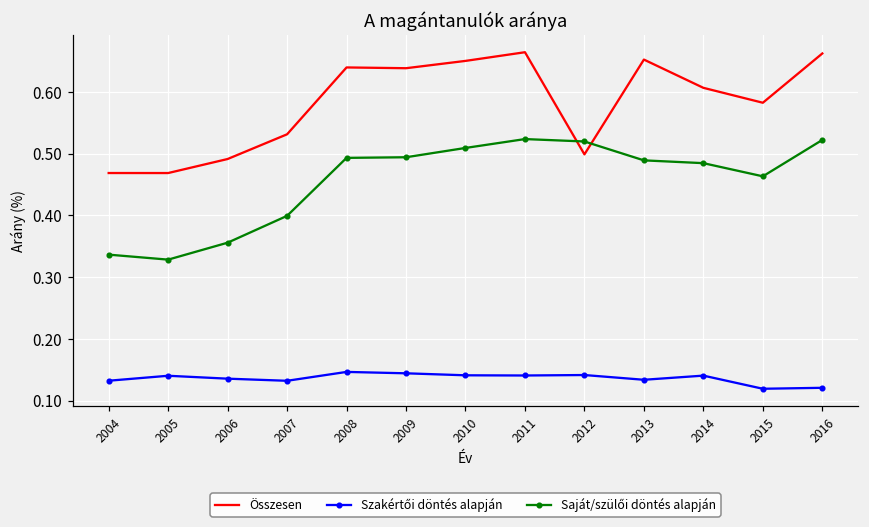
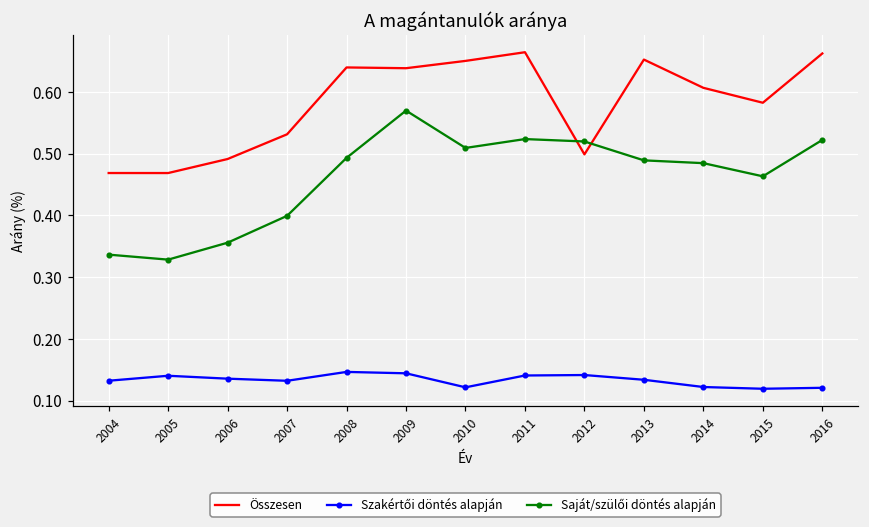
  {
    "Összesen": {
      "2004": 0.47,
      "2005": 0.47,
      "2006": 0.49,
      "2007": 0.53,
      "2008": 0.64,
      "2009": 0.64,
      "2010": 0.65,
      "2011": 0.66,
      "2012": 0.50,
      "2013": 0.65,
      "2014": 0.61,
      "2015": 0.58,
      "2016": 0.66
    },
    "Szakértői döntés alapján": {
      "2004": 0.13,
      "2005": 0.14,
      "2006": 0.14,
      "2007": 0.13,
      "2008": 0.15,
      "2009": 0.14,
-     "2010": 0.14,
+     "2010": 0.12,
      "2011": 0.14,
      "2012": 0.14,
      "2013": 0.13,
-     "2014": 0.14,
+     "2014": 0.12,
      "2015": 0.12,
      "2016": 0.12
    },
    "Saját/szülői döntés alapján": {
      "2004": 0.34,
      "2005": 0.33,
      "2006": 0.36,
      "2007": 0.40,
      "2008": 0.49,
-     "2009": 0.49,
+     "2009": 0.57,
      "2010": 0.51,
      "2011": 0.52,
      "2012": 0.52,
      "2013": 0.49,
      "2014": 0.48,
      "2015": 0.46,
      "2016": 0.52
    }
  }
